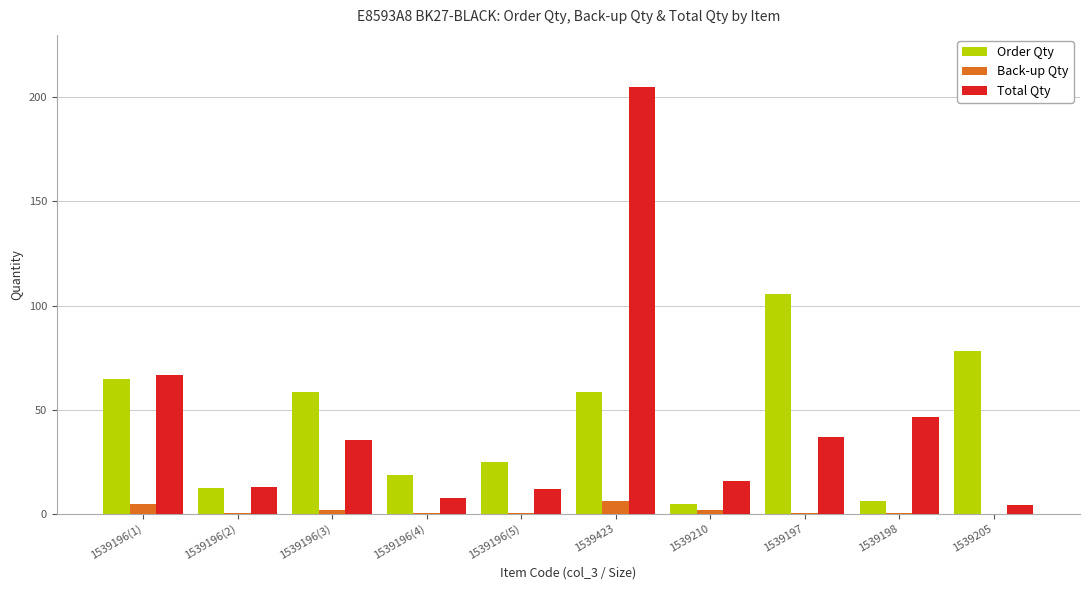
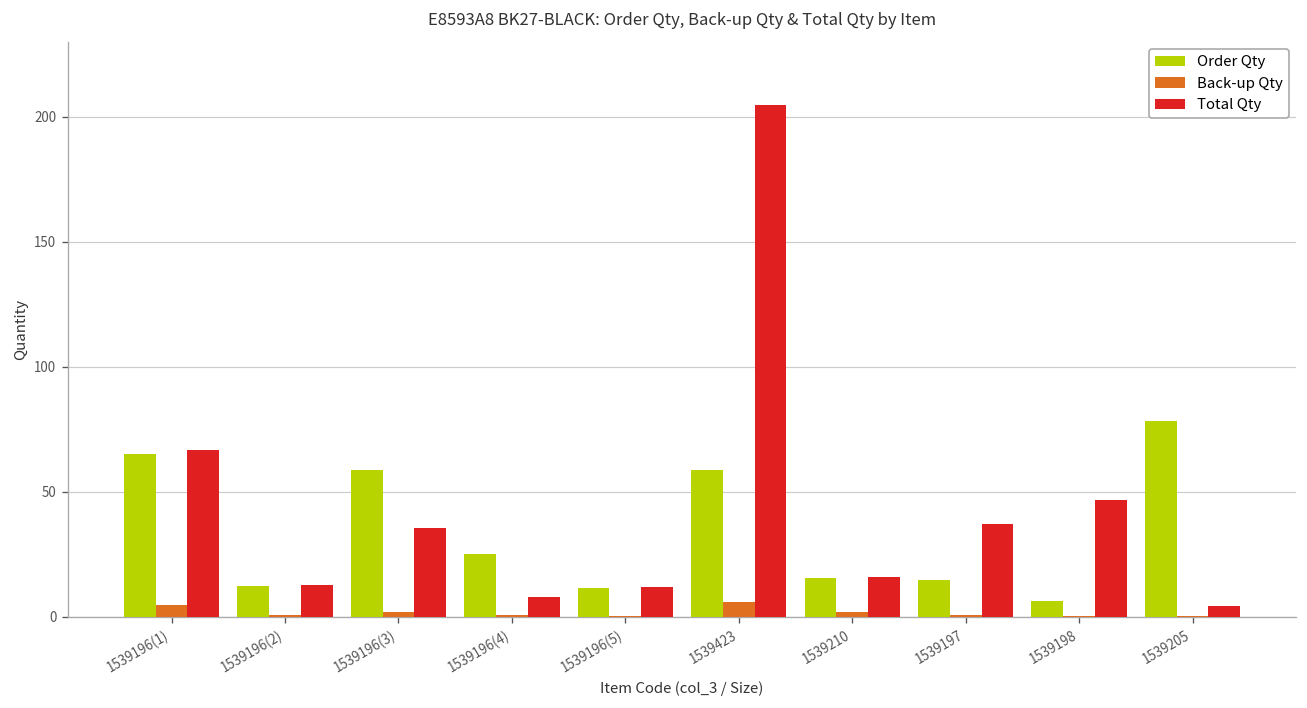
  {
    "Order Qty": {
      "1539196(1)": 65,
      "1539196(2)": 12,
      "1539196(3)": 59,
-     "1539196(4)": 19,
-     "1539196(5)": 25,
+     "1539196(4)": 25,
+     "1539196(5)": 11,
      "1539423": 59,
-     "1539210": 5,
-     "1539197": 105,
+     "1539210": 15,
+     "1539197": 14,
      "1539198": 6,
      "1539205": 78
    },
    "Back-up Qty": {
      "1539196(1)": 5,
      "1539196(3)": 2,
      "1539423": 6,
      "1539210": 2
    },
    "Total Qty": {
      "1539196(1)": 67,
      "1539196(2)": 13,
      "1539196(3)": 35,
      "1539196(4)": 8,
      "1539196(5)": 12,
      "1539423": 205,
      "1539210": 16,
      "1539197": 37,
      "1539198": 47,
      "1539205": 4
    }
  }
